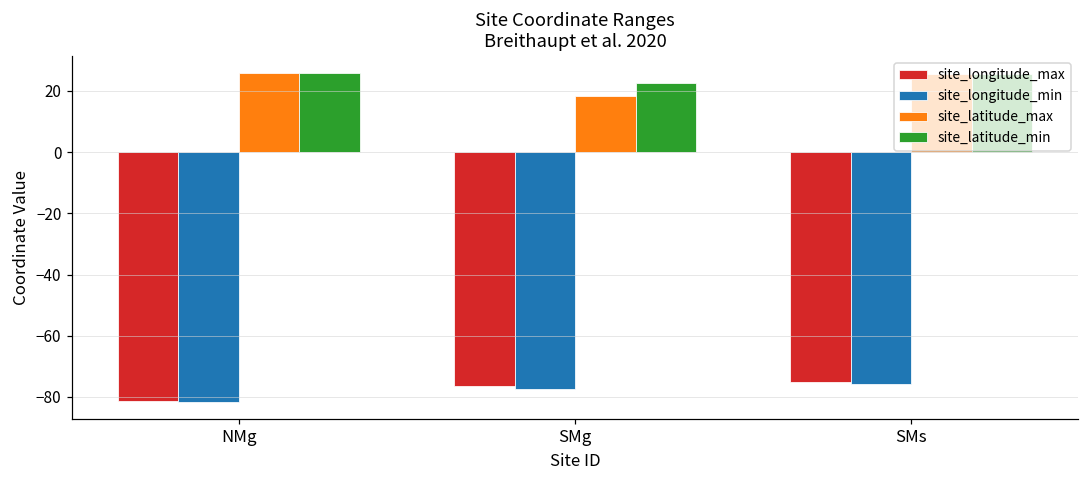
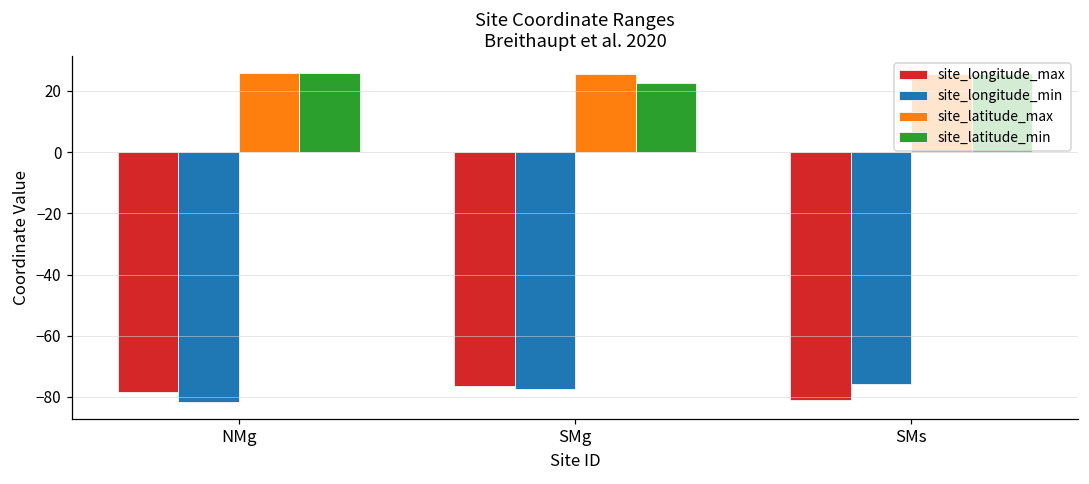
  {
    "site_longitude_max": {
-     "NMg": -81,
+     "NMg": -78,
      "SMg": -77,
-     "SMs": -75
+     "SMs": -81
    },
    "site_longitude_min": {
      "NMg": -82,
      "SMg": -77,
      "SMs": -76
    },
    "site_latitude_max": {
      "NMg": 26,
-     "SMg": 18
+     "SMg": 25
    },
    "site_latitude_min": {
      "NMg": 26,
      "SMg": 23
    }
  }
